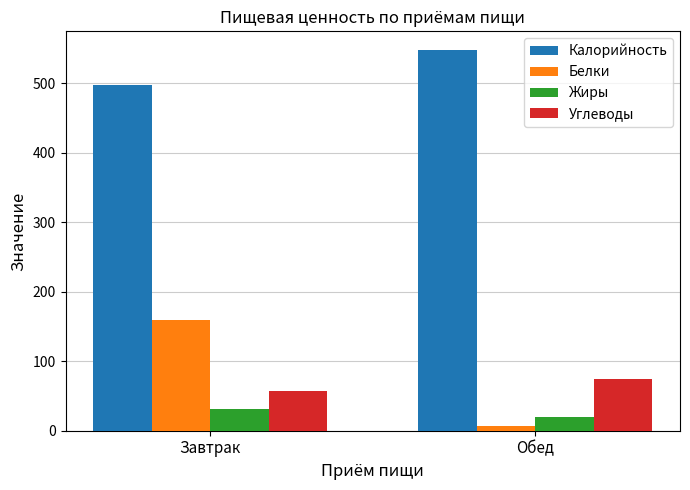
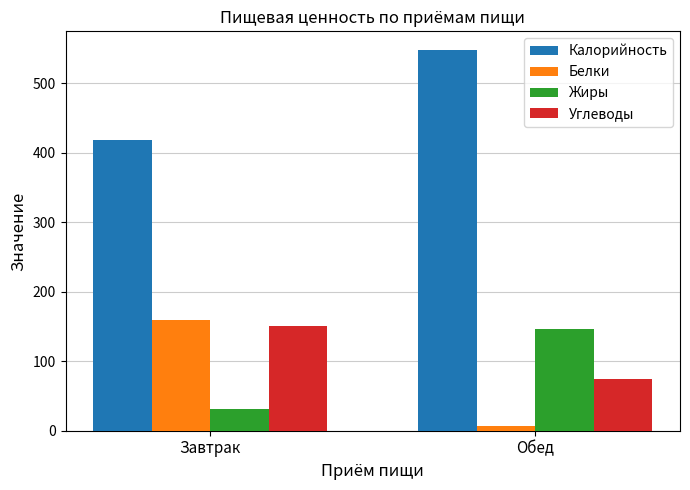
  {
    "Калорийность": {
-     "Завтрак": 500,
+     "Завтрак": 420,
      "Обед": 550
    },
    "Белки": {
      "Завтрак": 160,
      "Обед": 10
    },
    "Жиры": {
      "Завтрак": 30,
-     "Обед": 20
+     "Обед": 150
    },
    "Углеводы": {
-     "Завтрак": 60,
+     "Завтрак": 150,
      "Обед": 70
    }
  }
